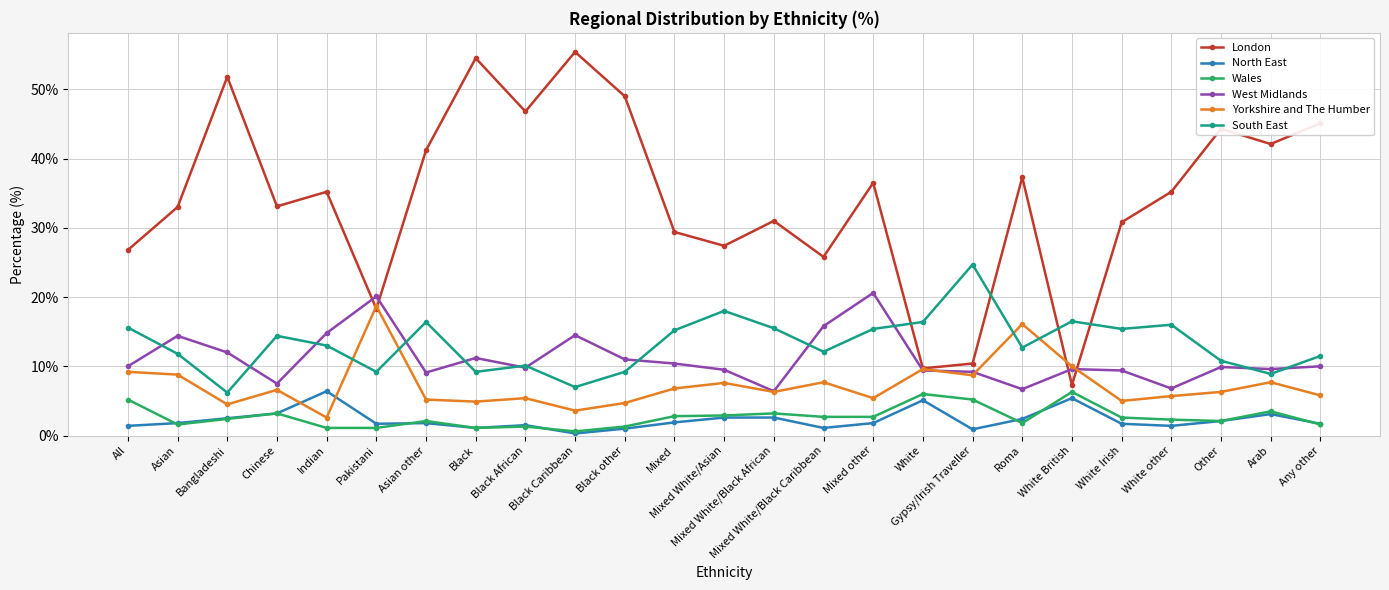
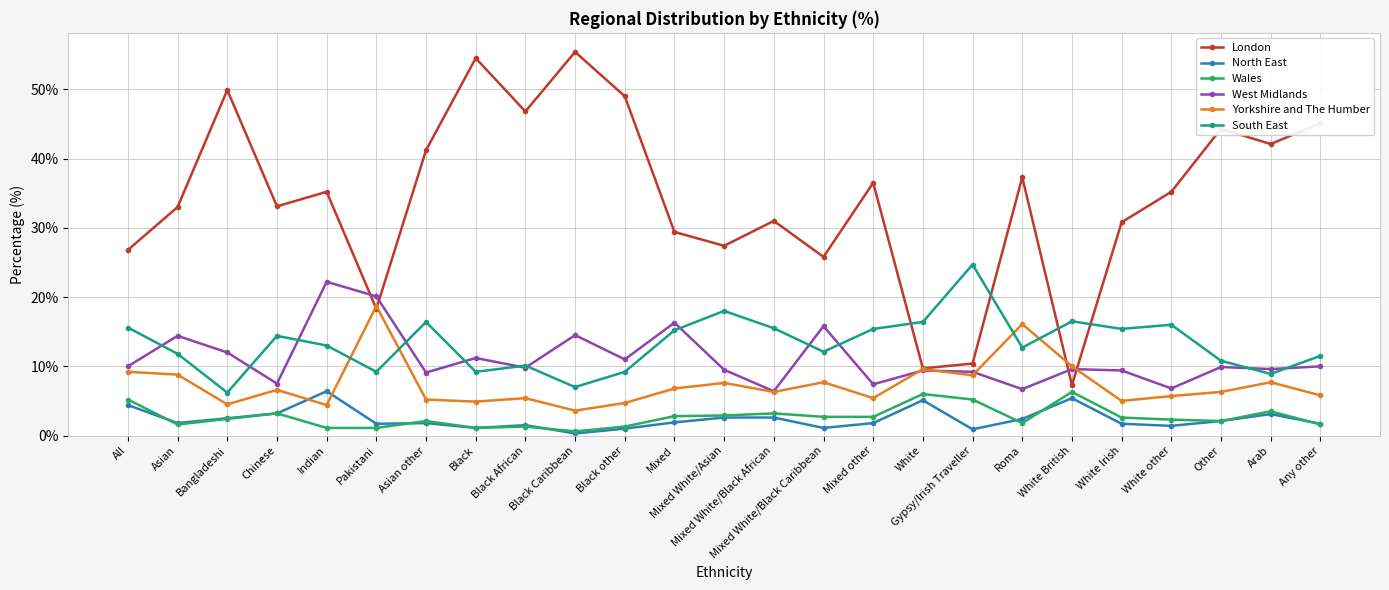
  {
    "London": {
      "All": "27%",
      "Asian": "33%",
-     "Bangladeshi": "52%",
+     "Bangladeshi": "50%",
      "Chinese": "33%",
      "Indian": "35%",
      "Pakistani": "18%",
      "Asian other": "41%",
      "Black": "55%",
      "Black African": "47%",
      "Black Caribbean": "55%",
      "Black other": "49%",
      "Mixed": "29%",
      "Mixed White/Asian": "27%",
      "Mixed White/Black African": "31%",
      "Mixed White/Black Caribbean": "26%",
      "Mixed other": "37%",
      "Gypsy/Irish Traveller": "10%",
      "Roma": "37%",
      "White British": "7%",
      "White Irish": "31%",
      "White other": "35%",
      "Arab": "42%"
    },
    "North East": {
-     "All": "1%",
+     "All": "4%",
      "Indian": "6%",
      "Pakistani": "2%",
      "Mixed": "2%",
      "Mixed White/Black African": "3%",
      "Mixed White/Black Caribbean": "1%",
      "Mixed other": "2%",
      "White": "5%",
      "Gypsy/Irish Traveller": "1%",
      "Roma": "2%",
      "White British": "5%",
      "White Irish": "2%",
      "White other": "1%",
      "Arab": "3%"
    },
    "West Midlands": {
      "All": "10%",
      "Asian": "14%",
      "Bangladeshi": "12%",
      "Chinese": "8%",
-     "Indian": "15%",
+     "Indian": "22%",
      "Pakistani": "20%",
      "Asian other": "9%",
      "Black": "11%",
      "Black Caribbean": "15%",
      "Black other": "11%",
-     "Mixed": "10%",
+     "Mixed": "16%",
      "Mixed White/Asian": "10%",
      "Mixed White/Black Caribbean": "16%",
-     "Mixed other": "21%",
+     "Mixed other": "7%",
      "Gypsy/Irish Traveller": "9%",
      "Roma": "7%",
      "White British": "10%",
      "White Irish": "9%",
      "White other": "7%",
      "Other": "10%",
      "Arab": "10%",
      "Any other": "10%"
    },
    "Yorkshire and The Humber": {
      "All": "9%",
      "Asian": "9%",
      "Bangladeshi": "5%",
      "Chinese": "7%",
-     "Indian": "3%",
+     "Indian": "4%",
      "Pakistani": "19%",
      "Asian other": "5%",
      "Black": "5%",
      "Black African": "5%",
      "Black Caribbean": "4%",
      "Black other": "5%",
      "Mixed": "7%",
      "Mixed White/Asian": "8%",
      "Mixed White/Black Caribbean": "8%",
      "Mixed other": "5%",
      "Gypsy/Irish Traveller": "9%",
      "Roma": "16%",
      "White British": "10%",
      "White Irish": "5%",
      "White other": "6%",
      "Other": "6%",
      "Arab": "8%",
      "Any other": "6%"
    }
  }
